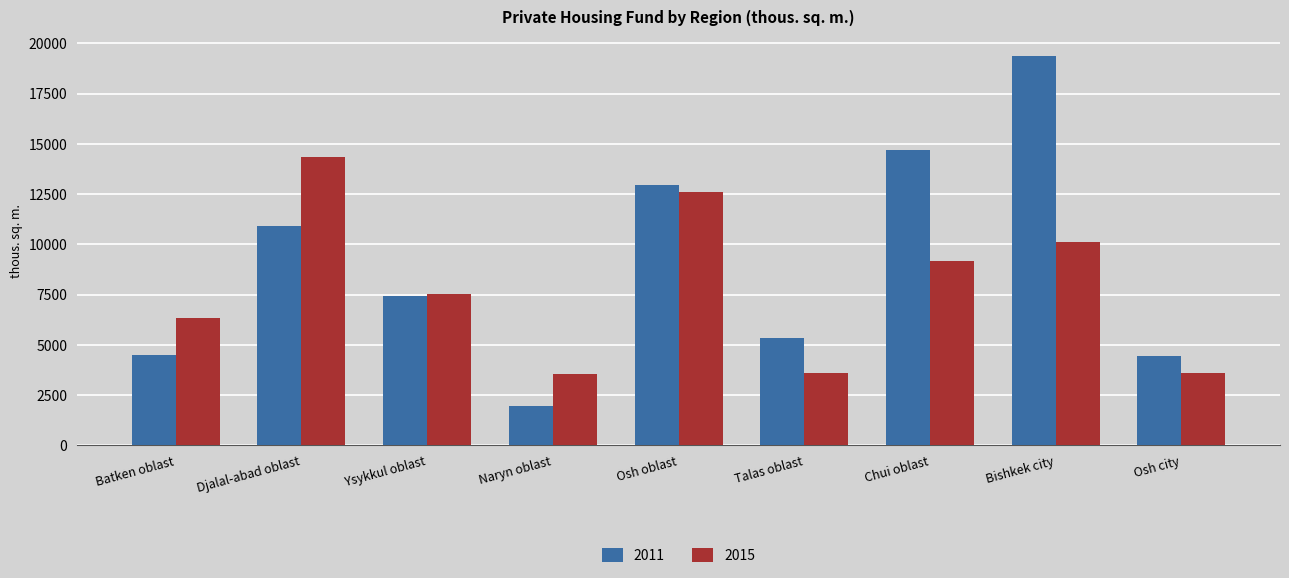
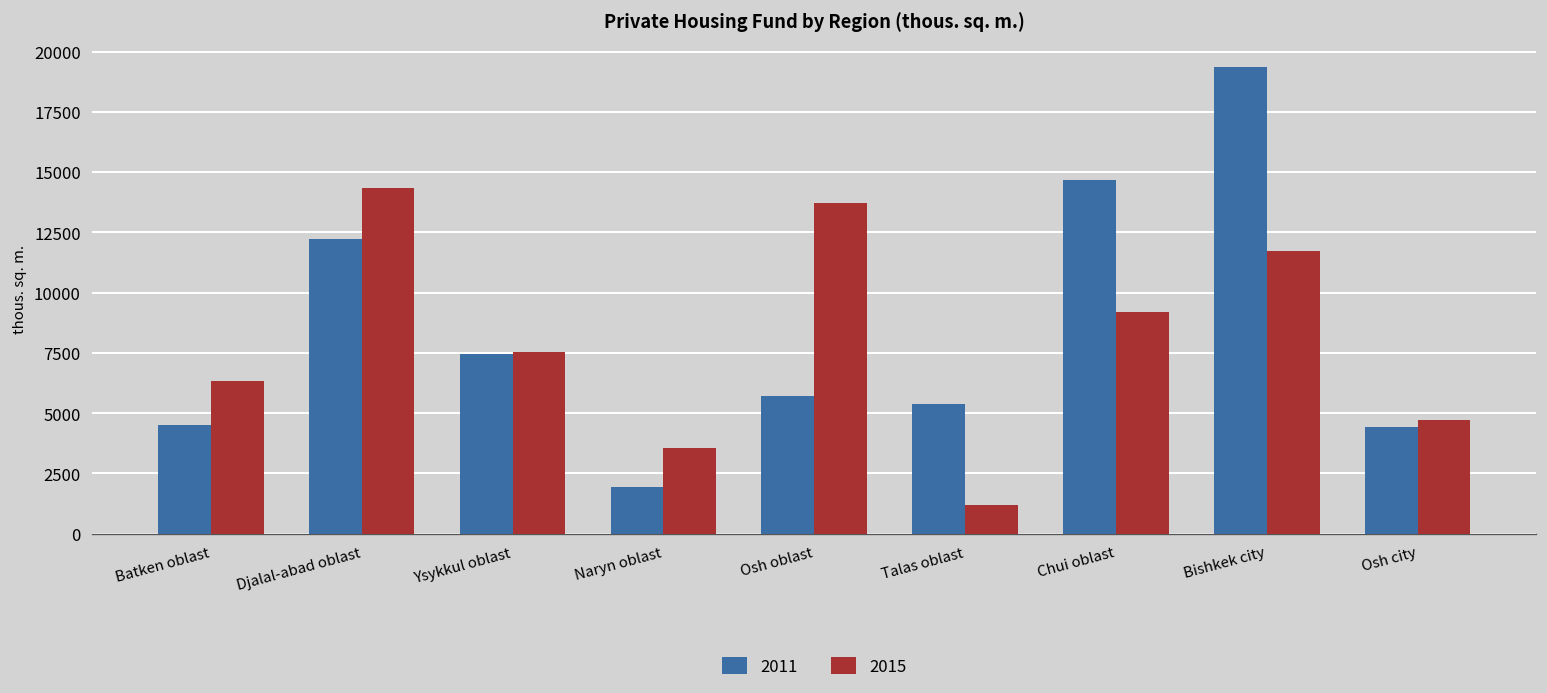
  {
    "2011": {
      "Batken oblast": 4500,
-     "Djalal-abad oblast": 10900,
+     "Djalal-abad oblast": 12200,
      "Ysykkul oblast": 7400,
      "Naryn oblast": 1900,
-     "Osh oblast": 13000,
+     "Osh oblast": 5700,
      "Talas oblast": 5400,
      "Chui oblast": 14700,
      "Bishkek city": 19400,
      "Osh city": 4400
    },
    "2015": {
      "Batken oblast": 6300,
      "Djalal-abad oblast": 14400,
      "Ysykkul oblast": 7500,
      "Naryn oblast": 3600,
-     "Osh oblast": 12600,
-     "Talas oblast": 3600,
+     "Osh oblast": 13700,
+     "Talas oblast": 1200,
      "Chui oblast": 9200,
-     "Bishkek city": 10100,
-     "Osh city": 3600
+     "Bishkek city": 11700,
+     "Osh city": 4700
    }
  }
